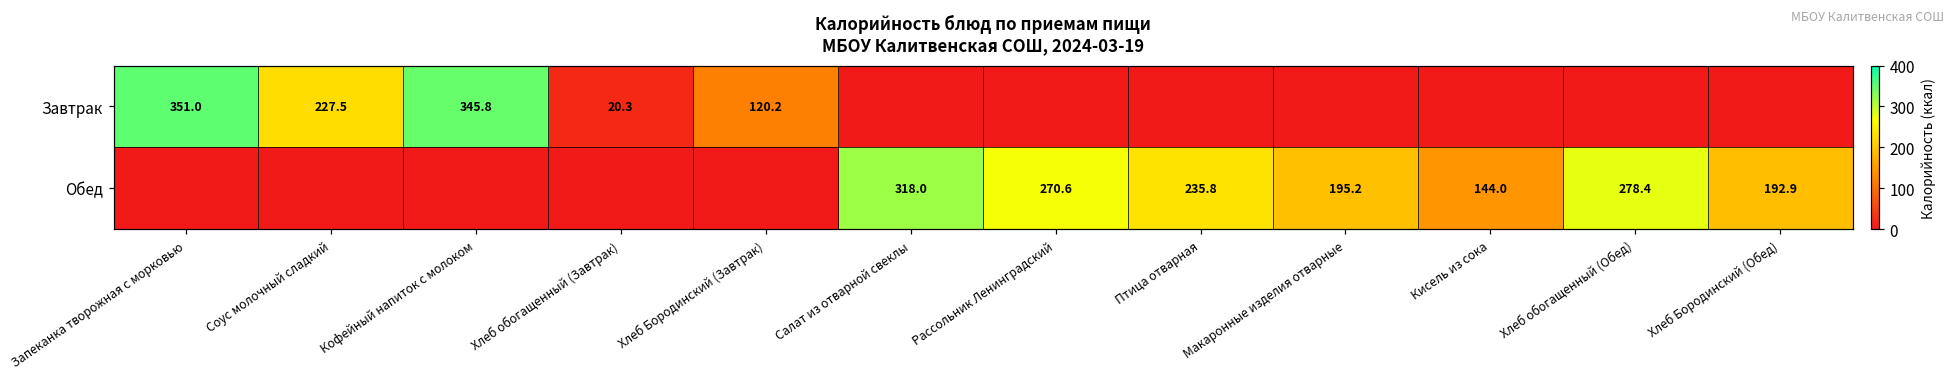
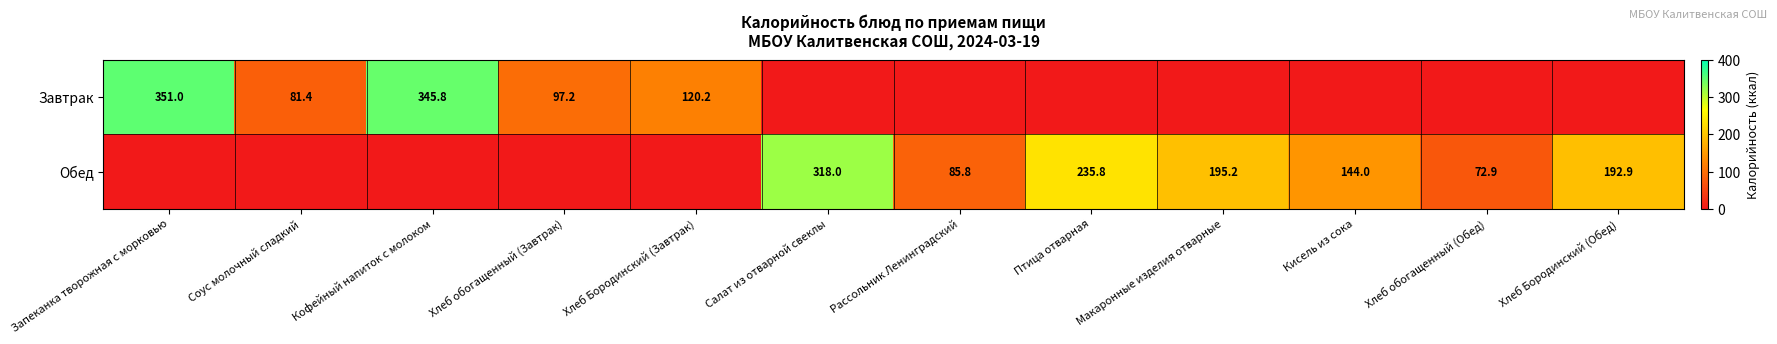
  {
    "Завтрак": {
      "Запеканка творожная с морковью": 351.0,
-     "Соус молочный сладкий": 227.5,
+     "Соус молочный сладкий": 81.4,
      "Кофейный напиток с молоком": 345.8,
-     "Хлеб обогащенный (Завтрак)": 20.3,
+     "Хлеб обогащенный (Завтрак)": 97.2,
      "Хлеб Бородинский (Завтрак)": 120.2
    },
    "Обед": {
      "Салат из отварной свеклы": 318.0,
-     "Рассольник Ленинградский": 270.6,
+     "Рассольник Ленинградский": 85.8,
      "Птица отварная": 235.8,
      "Макаронные изделия отварные": 195.2,
      "Кисель из сока": 144.0,
-     "Хлеб обогащенный (Обед)": 278.4,
+     "Хлеб обогащенный (Обед)": 72.9,
      "Хлеб Бородинский (Обед)": 192.9
    }
  }
